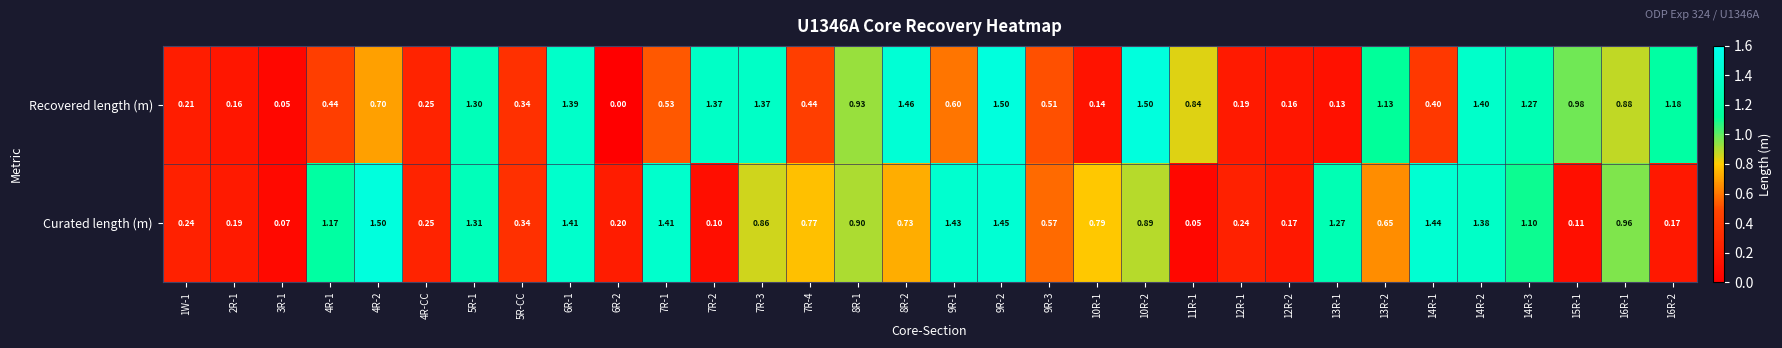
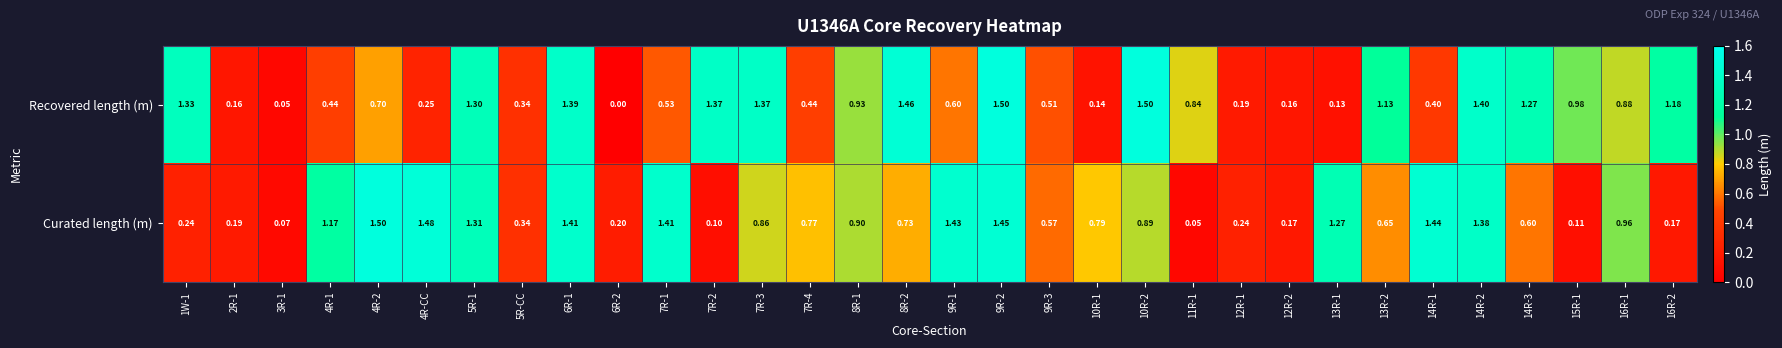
  {
    "Recovered length (m)": {
-     "1W-1": 0.21,
+     "1W-1": 1.33,
      "2R-1": 0.16,
      "3R-1": 0.05,
      "4R-1": 0.44,
      "4R-2": 0.70,
      "4R-CC": 0.25,
      "5R-1": 1.30,
      "5R-CC": 0.34,
      "6R-1": 1.39,
      "6R-2": 0.00,
      "7R-1": 0.53,
      "7R-2": 1.37,
      "7R-3": 1.37,
      "7R-4": 0.44,
      "8R-1": 0.93,
      "8R-2": 1.46,
      "9R-1": 0.60,
      "9R-2": 1.50,
      "9R-3": 0.51,
      "10R-1": 0.14,
      "10R-2": 1.50,
      "11R-1": 0.84,
      "12R-1": 0.19,
      "12R-2": 0.16,
      "13R-1": 0.13,
      "13R-2": 1.13,
      "14R-1": 0.40,
      "14R-2": 1.40,
      "14R-3": 1.27,
      "15R-1": 0.98,
      "16R-1": 0.88,
      "16R-2": 1.18
    },
    "Curated length (m)": {
      "1W-1": 0.24,
      "2R-1": 0.19,
      "3R-1": 0.07,
      "4R-1": 1.17,
      "4R-2": 1.50,
-     "4R-CC": 0.25,
+     "4R-CC": 1.48,
      "5R-1": 1.31,
      "5R-CC": 0.34,
      "6R-1": 1.41,
      "6R-2": 0.20,
      "7R-1": 1.41,
      "7R-2": 0.10,
      "7R-3": 0.86,
      "7R-4": 0.77,
      "8R-1": 0.90,
      "8R-2": 0.73,
      "9R-1": 1.43,
      "9R-2": 1.45,
      "9R-3": 0.57,
      "10R-1": 0.79,
      "10R-2": 0.89,
      "11R-1": 0.05,
      "12R-1": 0.24,
      "12R-2": 0.17,
      "13R-1": 1.27,
      "13R-2": 0.65,
      "14R-1": 1.44,
      "14R-2": 1.38,
-     "14R-3": 1.10,
+     "14R-3": 0.60,
      "15R-1": 0.11,
      "16R-1": 0.96,
      "16R-2": 0.17
    }
  }
